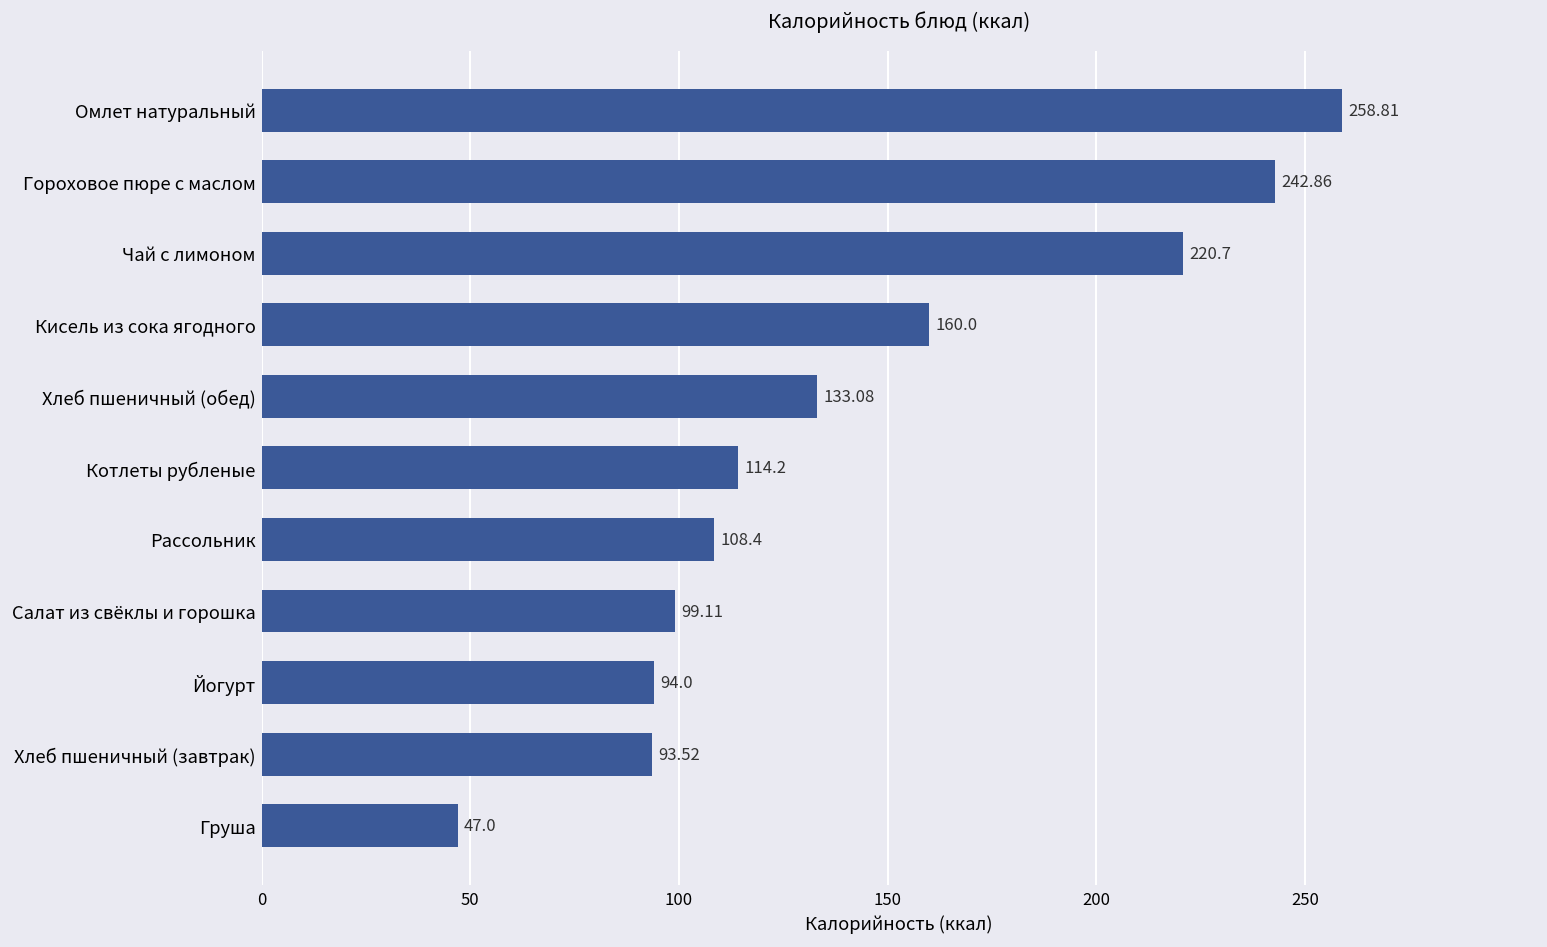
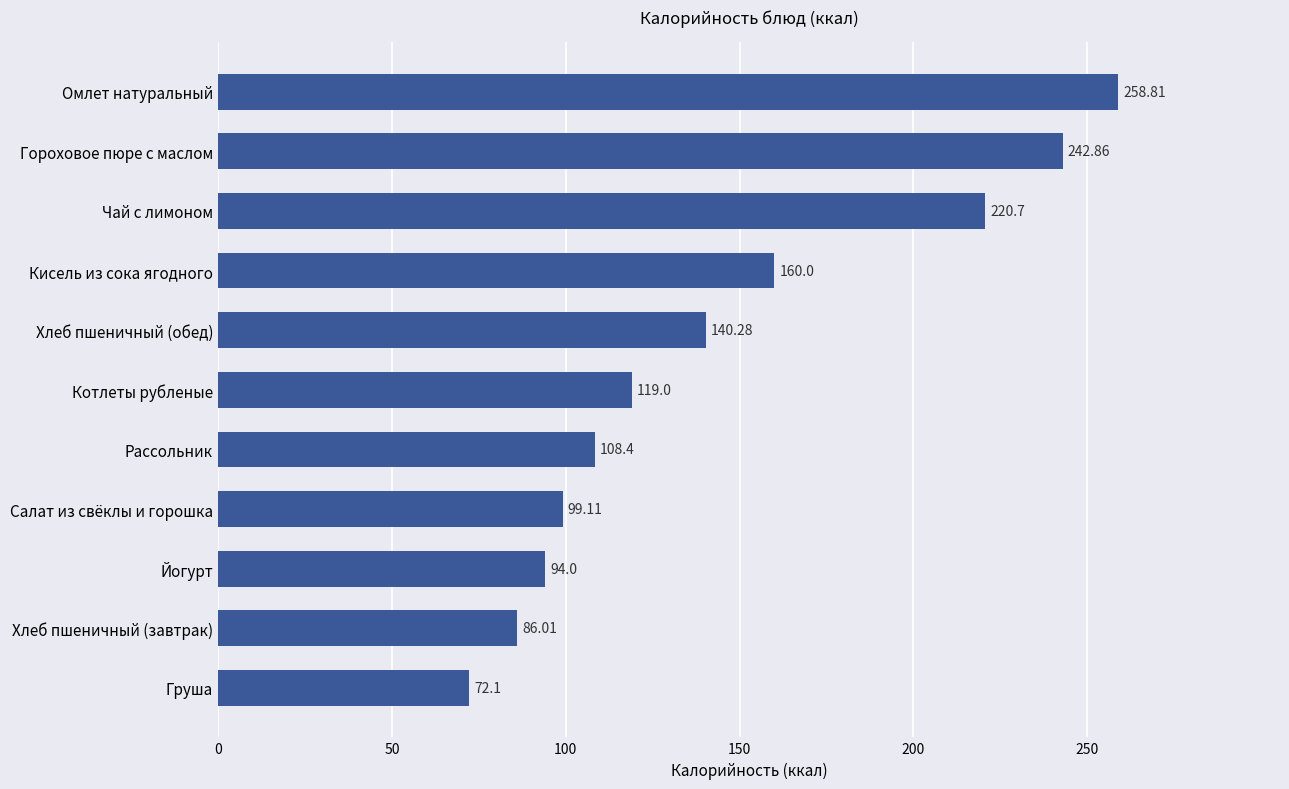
  {
    "Омлет натуральный": 258.81,
    "Гороховое пюре с маслом": 242.86,
    "Чай с лимоном": 220.7,
    "Кисель из сока ягодного": 160.0,
-   "Хлеб пшеничный (обед)": 133.08,
-   "Котлеты рубленые": 114.2,
+   "Хлеб пшеничный (обед)": 140.28,
+   "Котлеты рубленые": 119.0,
    "Рассольник": 108.4,
    "Салат из свёклы и горошка": 99.11,
    "Йогурт": 94.0,
-   "Хлеб пшеничный (завтрак)": 93.52,
-   "Груша": 47.0
+   "Хлеб пшеничный (завтрак)": 86.01,
+   "Груша": 72.1
  }
